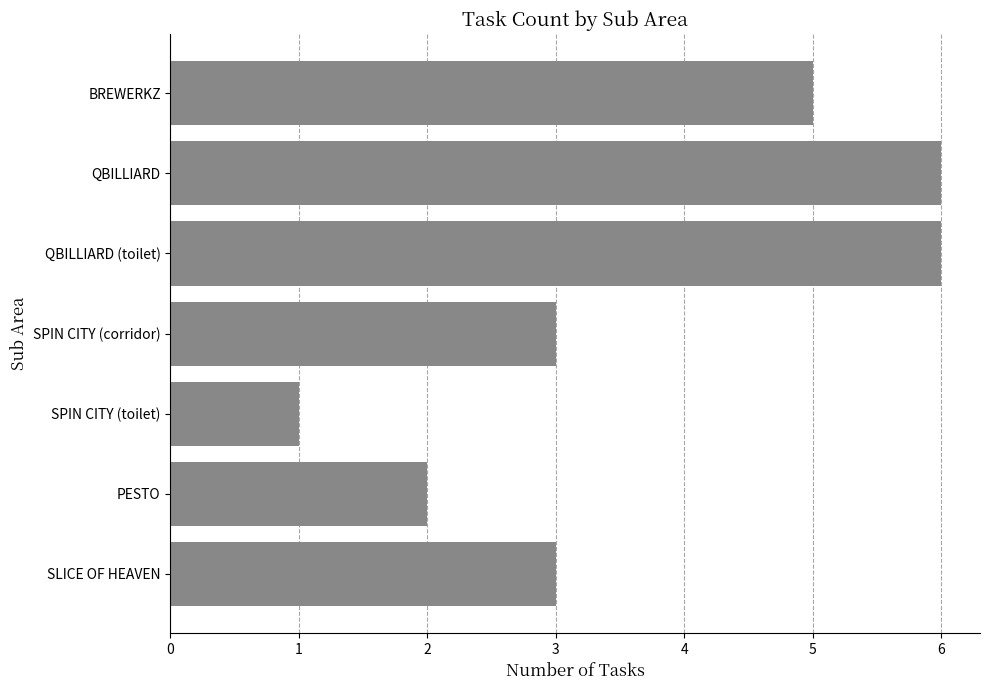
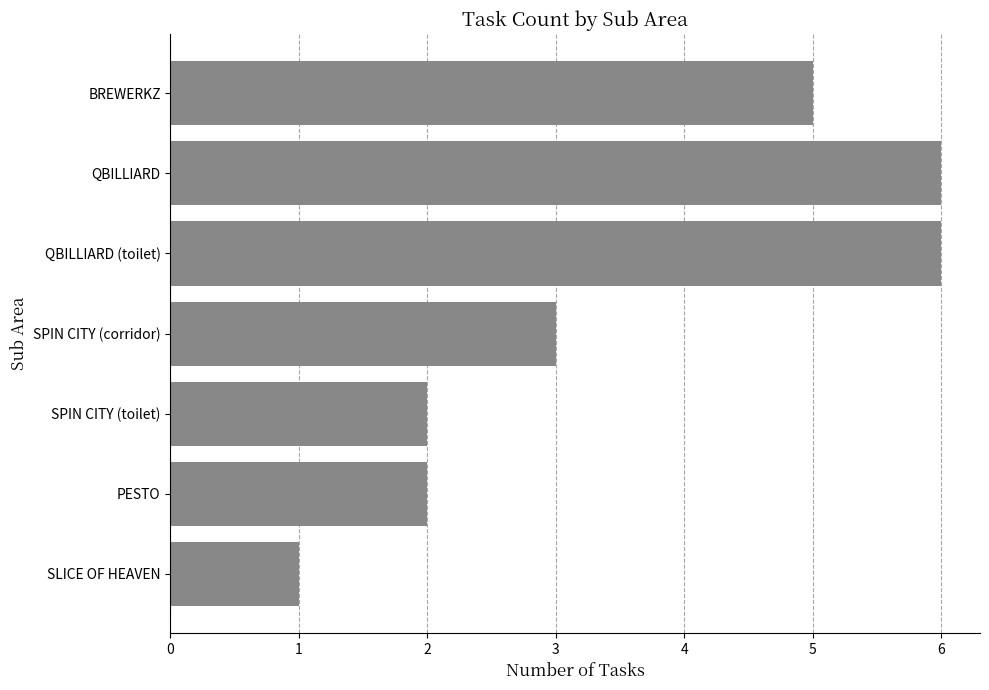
  {
    "BREWERKZ": 5,
    "QBILLIARD": 6,
    "QBILLIARD (toilet)": 6,
    "SPIN CITY (corridor)": 3,
-   "SPIN CITY (toilet)": 1,
+   "SPIN CITY (toilet)": 2,
    "PESTO": 2,
-   "SLICE OF HEAVEN": 3
+   "SLICE OF HEAVEN": 1
  }
